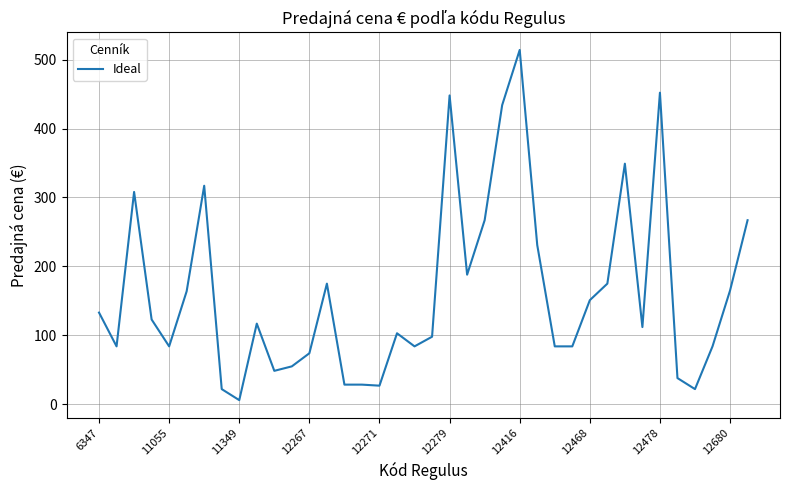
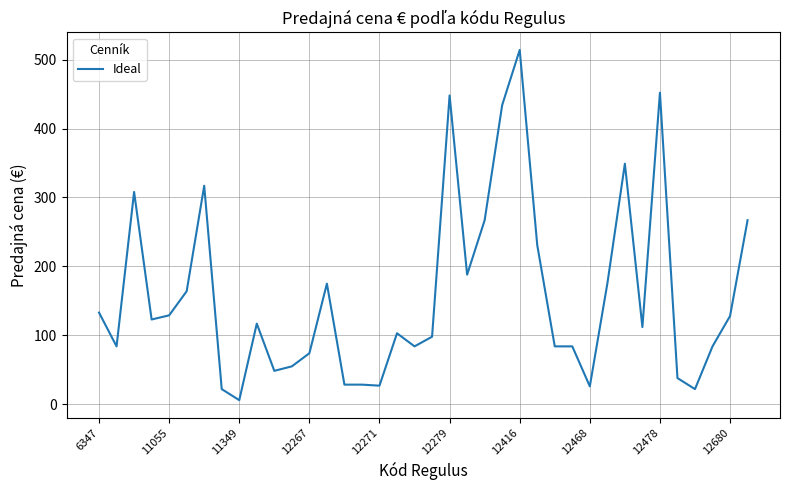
  {
    "6347": 130,
-   "11055": 80,
+   "11055": 130,
    "11349": 10,
    "12267": 70,
    "12271": 30,
    "12279": 450,
    "12416": 510,
-   "12468": 150,
+   "12468": 30,
    "12478": 450,
-   "12680": 170
+   "12680": 130
  }
